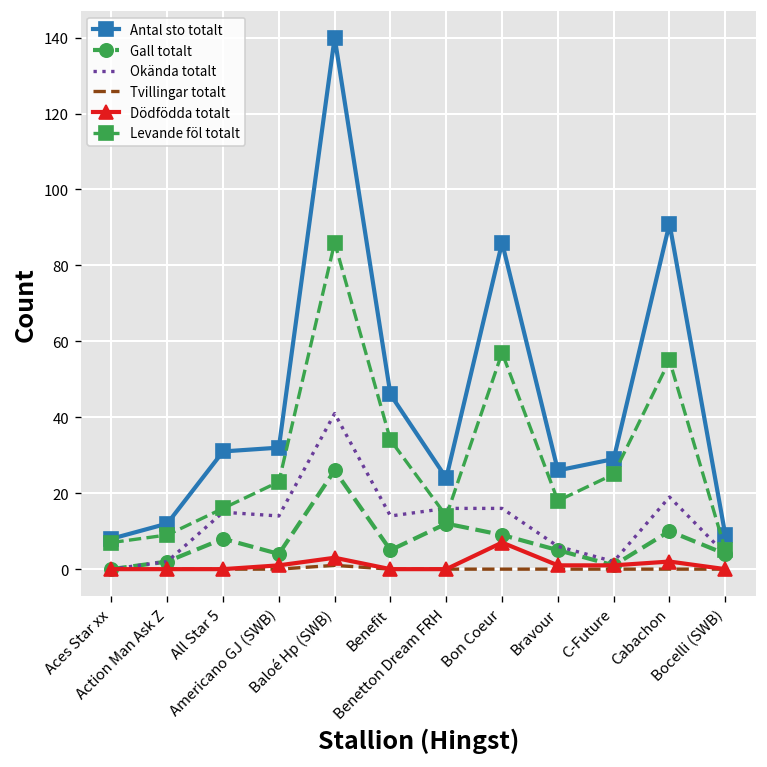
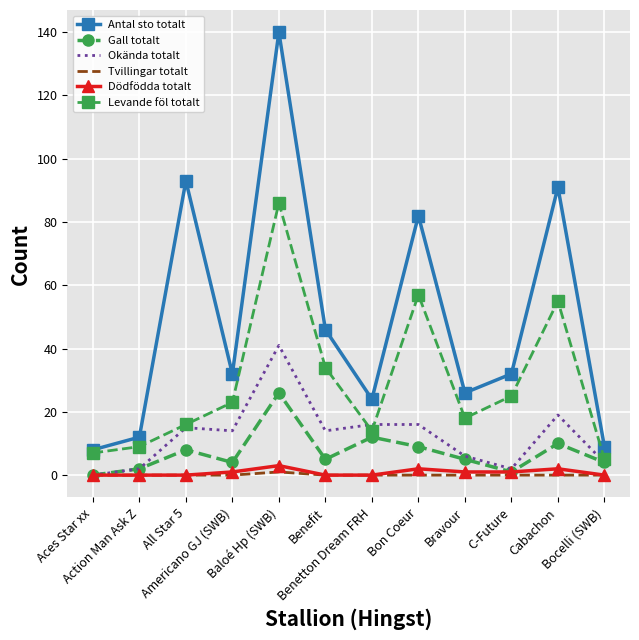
  {
    "Antal sto totalt": {
      "Aces Star xx": 8,
      "Action Man Ask Z": 12,
-     "All Star 5": 31,
+     "All Star 5": 93,
      "Americano GJ (SWB)": 32,
      "Baloé Hp (SWB)": 140,
      "Benefit": 46,
      "Benetton Dream FRH": 24,
-     "Bon Coeur": 86,
+     "Bon Coeur": 82,
      "Bravour": 26,
-     "C-Future": 29,
+     "C-Future": 32,
      "Cabachon": 91,
      "Bocelli (SWB)": 9
    },
    "Okända totalt": {
      "All Star 5": 15,
      "Americano GJ (SWB)": 14,
      "Baloé Hp (SWB)": 41,
      "Benefit": 14,
      "Benetton Dream FRH": 16,
      "Bon Coeur": 16,
      "Bravour": 6,
      "C-Future": 2,
      "Cabachon": 19
    },
    "Tvillingar totalt": {
      "Americano GJ (SWB)": 0,
      "Baloé Hp (SWB)": 1,
      "Bon Coeur": 0,
      "Bravour": 0,
      "C-Future": 0,
      "Cabachon": 0
    },
    "Dödfödda totalt": {
      "Americano GJ (SWB)": 1,
      "Baloé Hp (SWB)": 3,
-     "Bon Coeur": 7,
+     "Bon Coeur": 2,
      "Bravour": 1,
      "Cabachon": 2
    }
  }
